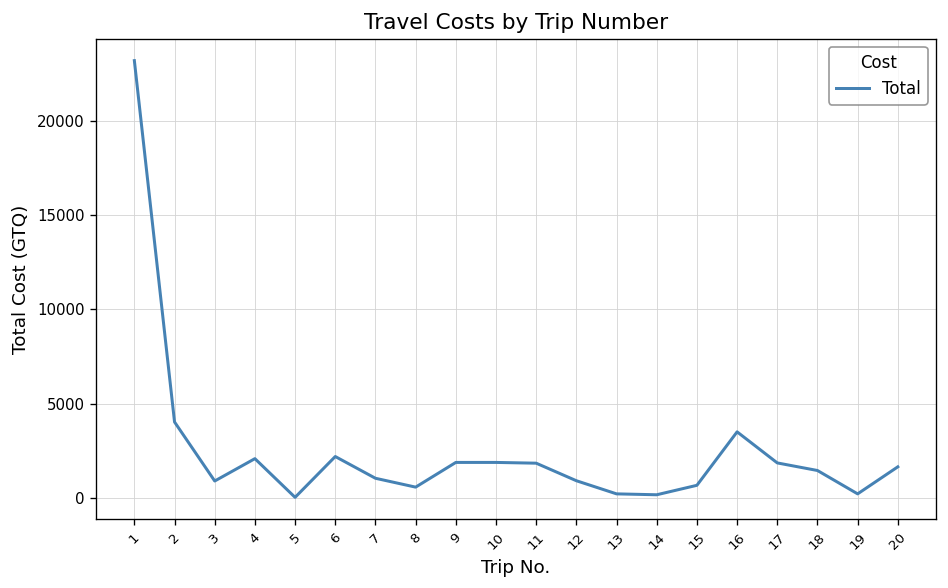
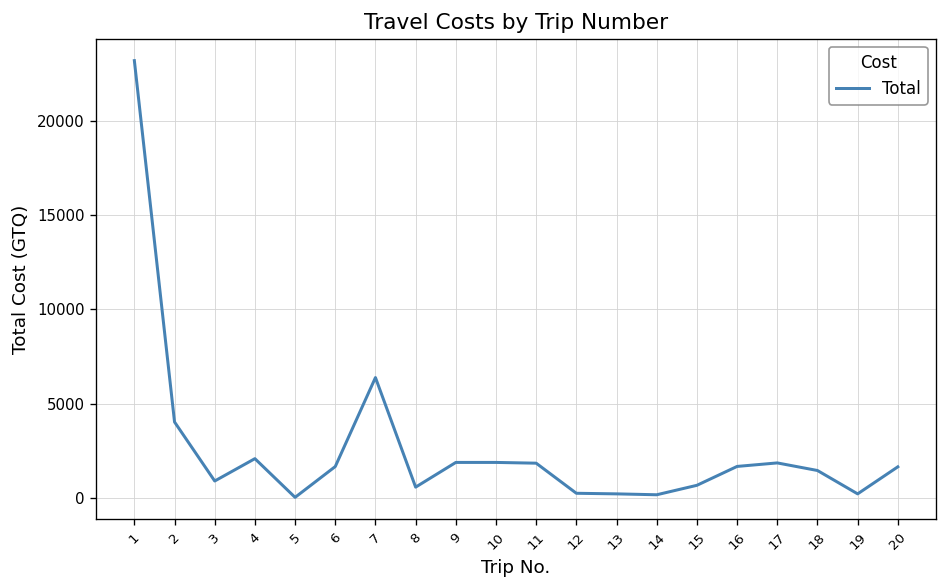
  {
    "1": 23200,
    "2": 4000,
    "3": 900,
    "4": 2100,
    "5": 0,
-   "6": 2200,
-   "7": 1100,
+   "6": 1700,
+   "7": 6400,
    "8": 600,
    "9": 1900,
    "10": 1900,
    "11": 1900,
-   "12": 900,
+   "12": 300,
    "13": 200,
    "14": 200,
    "15": 700,
-   "16": 3500,
+   "16": 1700,
    "17": 1900,
    "18": 1500,
    "19": 200,
    "20": 1700
  }
